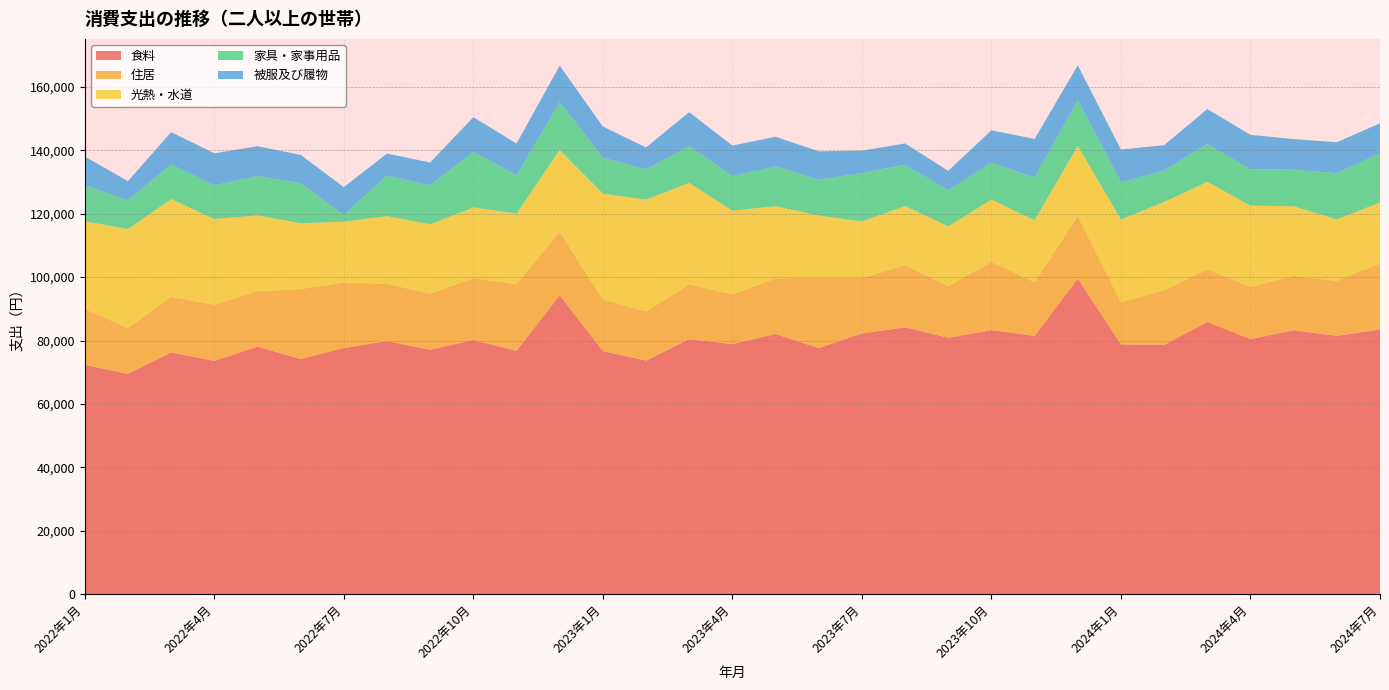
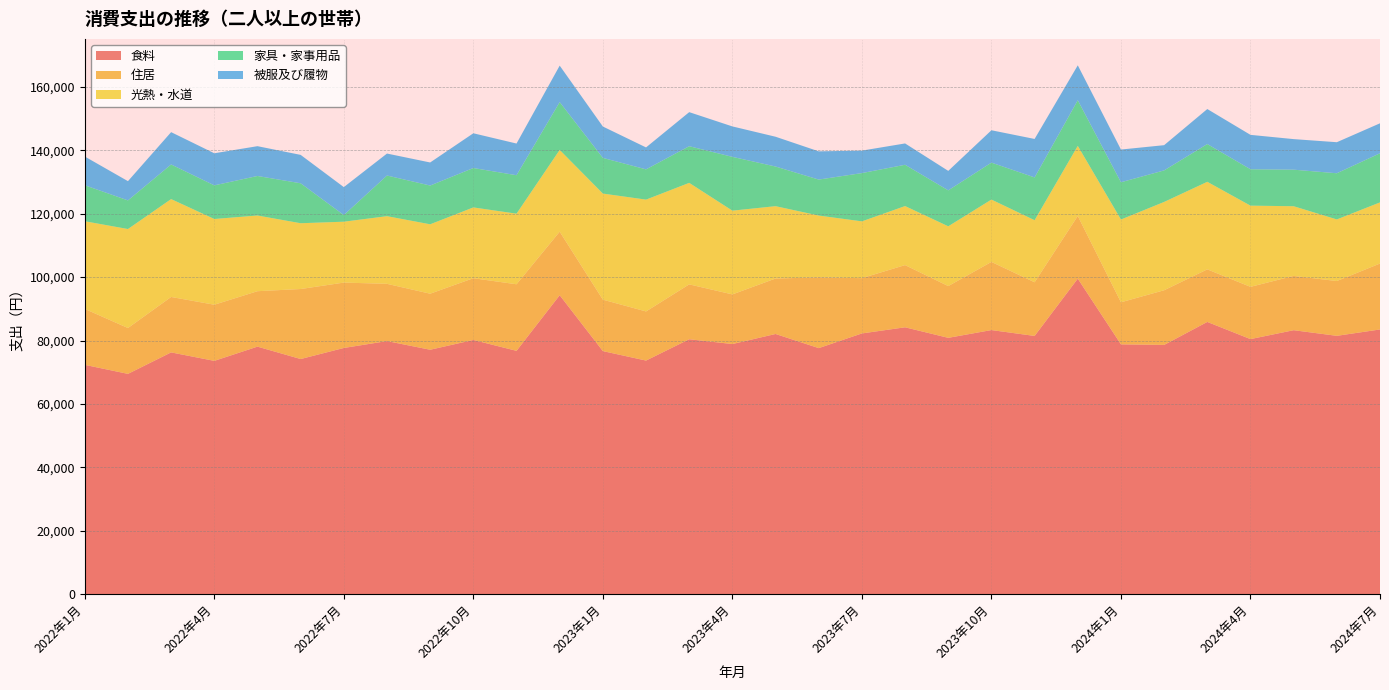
  {
    "食料": {
      "2022年1月": "72,000",
      "2022年4月": "74,000",
      "2022年7月": "78,000",
      "2022年10月": "80,000",
      "2023年1月": "77,000",
      "2023年4月": "79,000",
      "2023年7月": "82,000",
      "2023年10月": "83,000",
      "2024年1月": "79,000",
      "2024年4月": "80,000",
      "2024年7月": "83,000"
    },
    "家具・家事用品": {
      "2022年1月": "11,000",
      "2022年4月": "11,000",
      "2022年7月": "2,000",
-     "2022年10月": "18,000",
+     "2022年10月": "12,000",
      "2023年1月": "11,000",
-     "2023年4月": "11,000",
+     "2023年4月": "17,000",
      "2023年7月": "15,000",
      "2023年10月": "12,000",
      "2024年1月": "12,000",
      "2024年4月": "11,000",
      "2024年7月": "16,000"
    },
    "被服及び履物": {
      "2022年1月": "9,000",
      "2022年4月": "10,000",
      "2022年7月": "9,000",
      "2022年10月": "11,000",
      "2023年1月": "10,000",
      "2023年4月": "10,000",
      "2023年7月": "7,000",
      "2023年10月": "10,000",
      "2024年1月": "10,000",
      "2024年4月": "11,000",
      "2024年7月": "9,000"
    }
  }
